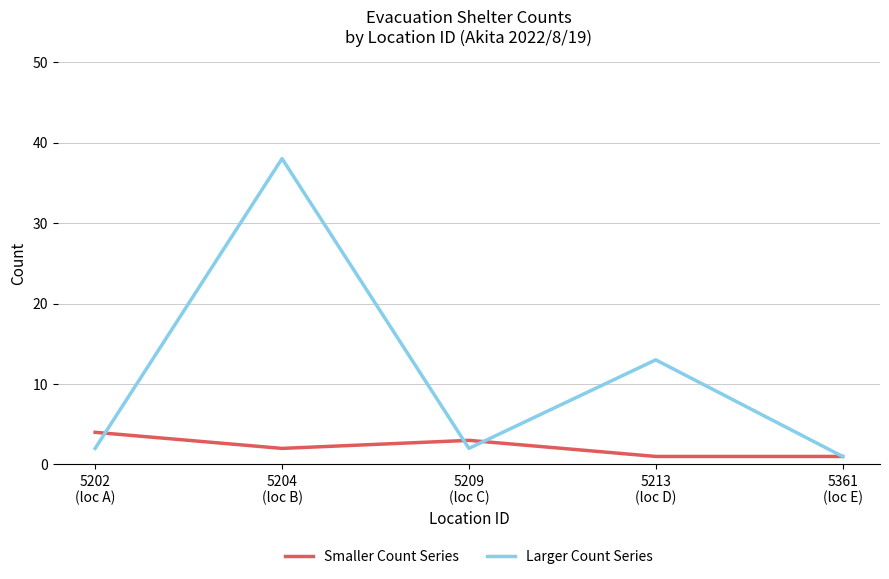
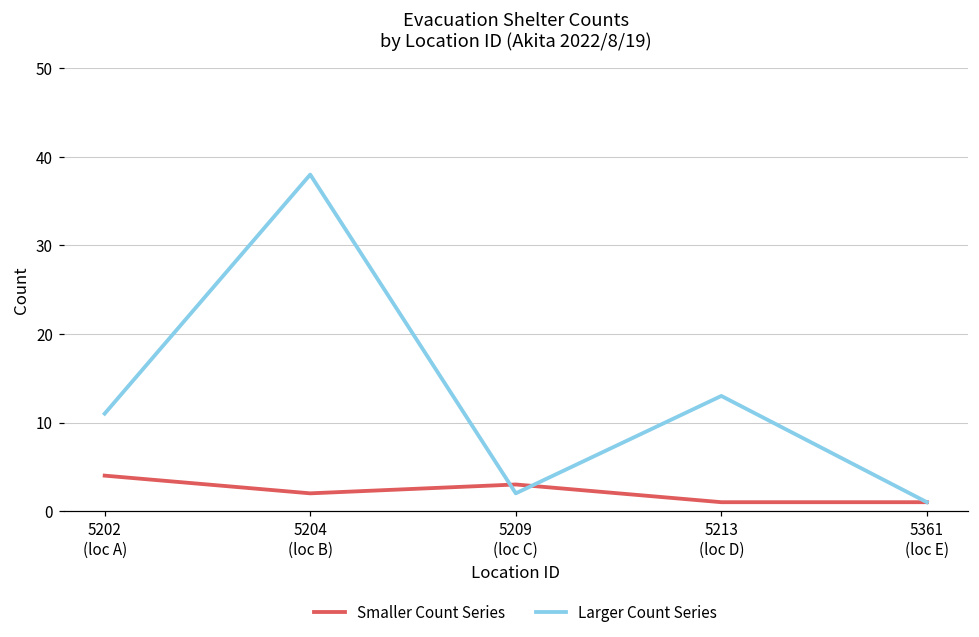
  {
    "Smaller Count Series": {
      "5202 (loc A)": 4,
      "5204 (loc B)": 2,
      "5209 (loc C)": 3,
      "5213 (loc D)": 1
    },
    "Larger Count Series": {
-     "5202 (loc A)": 2,
+     "5202 (loc A)": 11,
      "5204 (loc B)": 38,
      "5209 (loc C)": 2,
      "5213 (loc D)": 13
    }
  }
